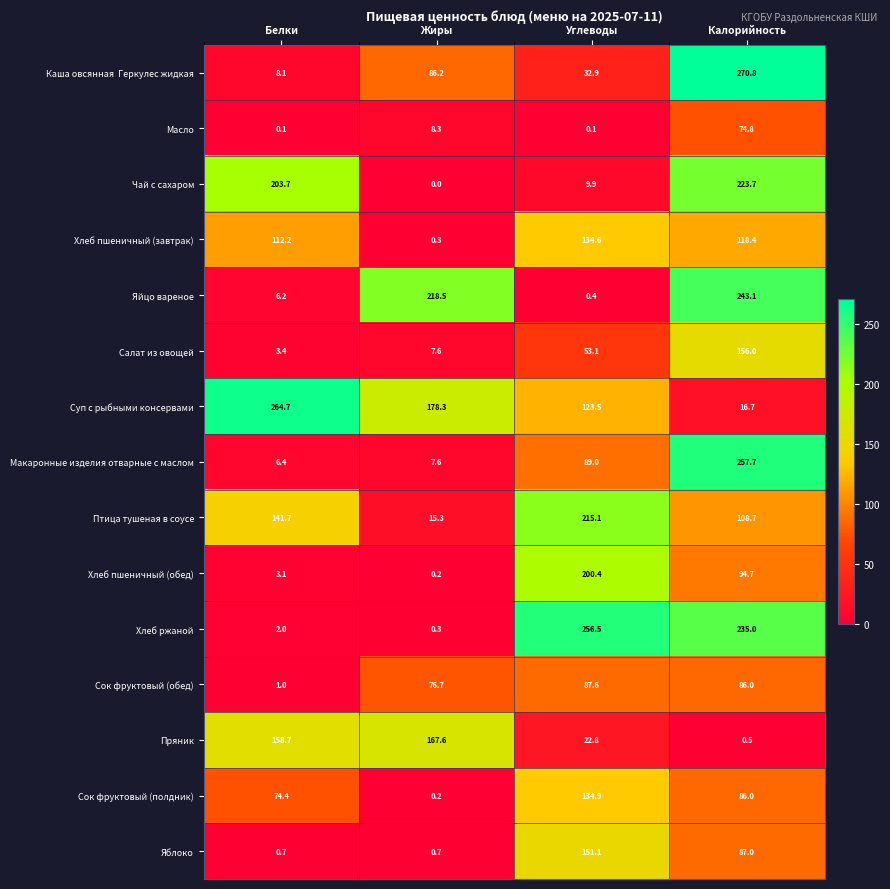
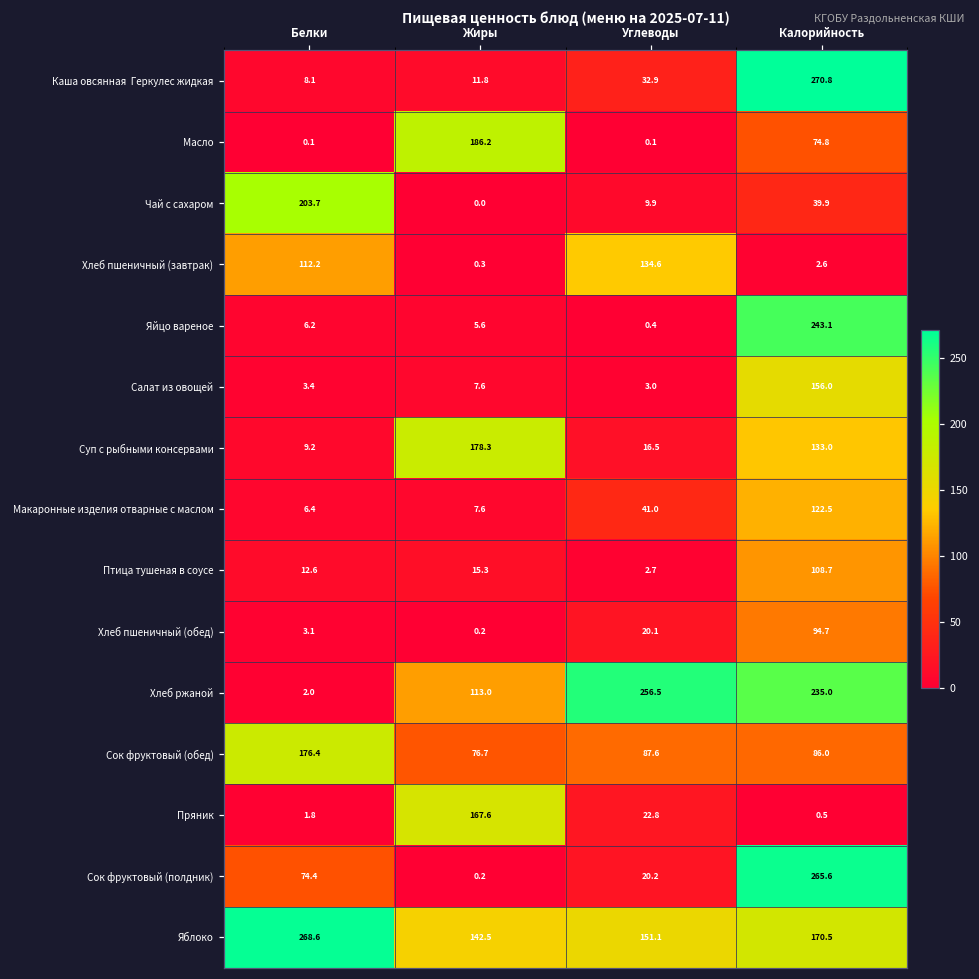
  {
    "Каша овсянная Геркулес жидкая": {
      "Белки": 8.1,
-     "Жиры": 86.2,
+     "Жиры": 11.8,
      "Углеводы": 32.9,
      "Калорийность": 270.8
    },
    "Масло": {
      "Белки": 0.1,
-     "Жиры": 8.3,
+     "Жиры": 186.2,
      "Углеводы": 0.1,
      "Калорийность": 74.8
    },
    "Чай с сахаром": {
      "Белки": 203.7,
      "Жиры": 0.0,
      "Углеводы": 9.9,
-     "Калорийность": 223.7
+     "Калорийность": 39.9
    },
    "Хлеб пшеничный (завтрак)": {
      "Белки": 112.2,
      "Жиры": 0.3,
      "Углеводы": 134.6,
-     "Калорийность": 118.4
+     "Калорийность": 2.6
    },
    "Яйцо вареное": {
      "Белки": 6.2,
-     "Жиры": 218.5,
+     "Жиры": 5.6,
      "Углеводы": 0.4,
      "Калорийность": 243.1
    },
    "Салат из овощей": {
      "Белки": 3.4,
      "Жиры": 7.6,
-     "Углеводы": 53.1,
+     "Углеводы": 3.0,
      "Калорийность": 156.0
    },
    "Суп с рыбными консервами": {
-     "Белки": 264.7,
+     "Белки": 9.2,
      "Жиры": 178.3,
-     "Углеводы": 123.5,
-     "Калорийность": 16.7
+     "Углеводы": 16.5,
+     "Калорийность": 133.0
    },
    "Макаронные изделия отварные с маслом": {
      "Белки": 6.4,
      "Жиры": 7.6,
-     "Углеводы": 89.0,
-     "Калорийность": 257.7
+     "Углеводы": 41.0,
+     "Калорийность": 122.5
    },
    "Птица тушеная в соусе": {
-     "Белки": 141.7,
+     "Белки": 12.6,
      "Жиры": 15.3,
-     "Углеводы": 215.1,
+     "Углеводы": 2.7,
      "Калорийность": 108.7
    },
    "Хлеб пшеничный (обед)": {
      "Белки": 3.1,
      "Жиры": 0.2,
-     "Углеводы": 200.4,
+     "Углеводы": 20.1,
      "Калорийность": 94.7
    },
    "Хлеб ржаной": {
      "Белки": 2.0,
-     "Жиры": 0.3,
+     "Жиры": 113.0,
      "Углеводы": 256.5,
      "Калорийность": 235.0
    },
    "Сок фруктовый (обед)": {
-     "Белки": 1.0,
+     "Белки": 176.4,
      "Жиры": 76.7,
      "Углеводы": 87.6,
      "Калорийность": 86.0
    },
    "Пряник": {
-     "Белки": 158.7,
+     "Белки": 1.8,
      "Жиры": 167.6,
      "Углеводы": 22.8,
      "Калорийность": 0.5
    },
    "Сок фруктовый (полдник)": {
      "Белки": 74.4,
      "Жиры": 0.2,
-     "Углеводы": 134.9,
-     "Калорийность": 86.0
+     "Углеводы": 20.2,
+     "Калорийность": 265.6
    },
    "Яблоко": {
-     "Белки": 0.7,
-     "Жиры": 0.7,
+     "Белки": 268.6,
+     "Жиры": 142.5,
      "Углеводы": 151.1,
-     "Калорийность": 87.0
+     "Калорийность": 170.5
    }
  }
